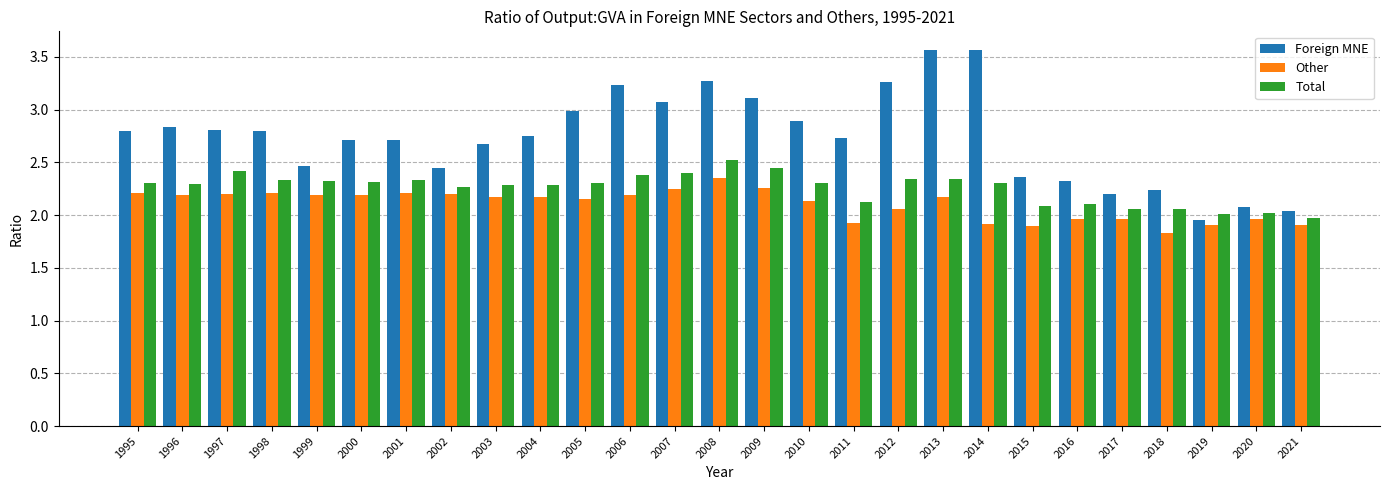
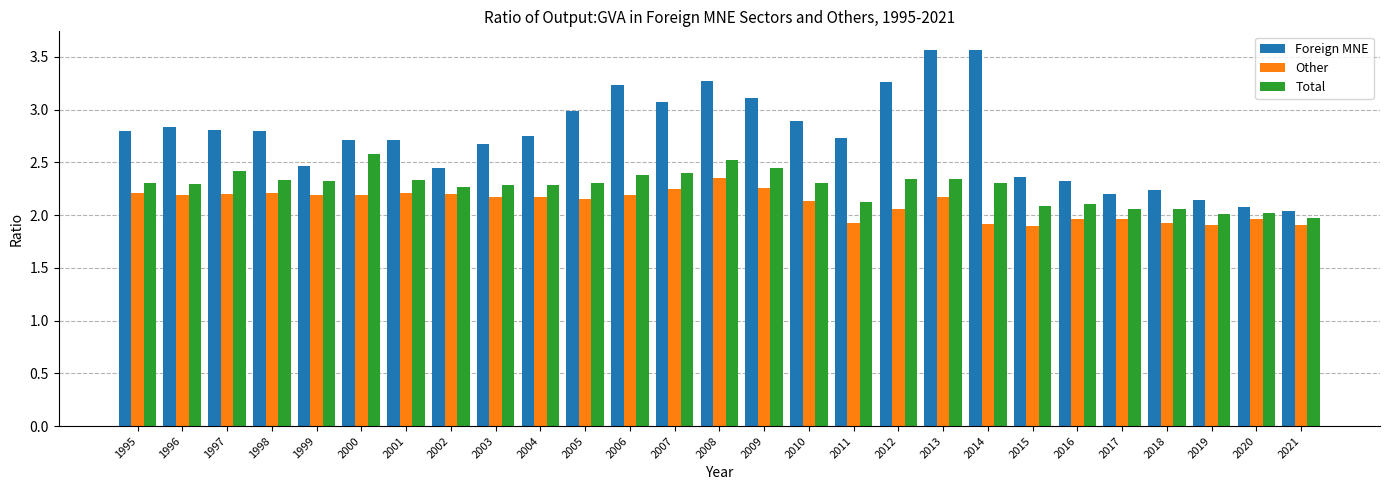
  {
    "Foreign MNE": {
      "1995": 2.80,
      "1996": 2.84,
      "1997": 2.81,
      "1998": 2.80,
      "1999": 2.47,
      "2000": 2.71,
      "2001": 2.71,
      "2002": 2.44,
      "2003": 2.67,
      "2004": 2.75,
      "2005": 2.99,
      "2006": 3.23,
      "2007": 3.08,
      "2008": 3.27,
      "2009": 3.11,
      "2010": 2.89,
      "2011": 2.73,
      "2012": 3.26,
      "2013": 3.56,
      "2014": 3.56,
      "2015": 2.36,
      "2016": 2.32,
      "2017": 2.20,
      "2018": 2.24,
-     "2019": 1.95,
+     "2019": 2.15,
      "2020": 2.08,
      "2021": 2.04
    },
    "Other": {
      "1995": 2.21,
      "1996": 2.19,
      "1997": 2.20,
      "1998": 2.21,
      "1999": 2.19,
      "2000": 2.19,
      "2001": 2.21,
      "2002": 2.20,
      "2003": 2.17,
      "2004": 2.17,
      "2005": 2.15,
      "2006": 2.19,
      "2007": 2.25,
      "2008": 2.35,
      "2009": 2.26,
      "2010": 2.13,
      "2011": 1.93,
      "2012": 2.06,
      "2013": 2.17,
      "2014": 1.92,
      "2015": 1.90,
      "2016": 1.96,
      "2017": 1.96,
-     "2018": 1.83,
+     "2018": 1.92,
      "2019": 1.91,
      "2020": 1.96,
      "2021": 1.90
    },
    "Total": {
      "1995": 2.31,
      "1996": 2.30,
      "1997": 2.42,
      "1998": 2.33,
      "1999": 2.32,
-     "2000": 2.31,
+     "2000": 2.58,
      "2001": 2.33,
      "2002": 2.26,
      "2003": 2.28,
      "2004": 2.29,
      "2005": 2.31,
      "2006": 2.38,
      "2007": 2.40,
      "2008": 2.52,
      "2009": 2.45,
      "2010": 2.30,
      "2011": 2.12,
      "2012": 2.34,
      "2013": 2.35,
      "2014": 2.30,
      "2015": 2.08,
      "2016": 2.10,
      "2017": 2.05,
      "2018": 2.06,
      "2019": 2.01,
      "2020": 2.02,
      "2021": 1.97
    }
  }
